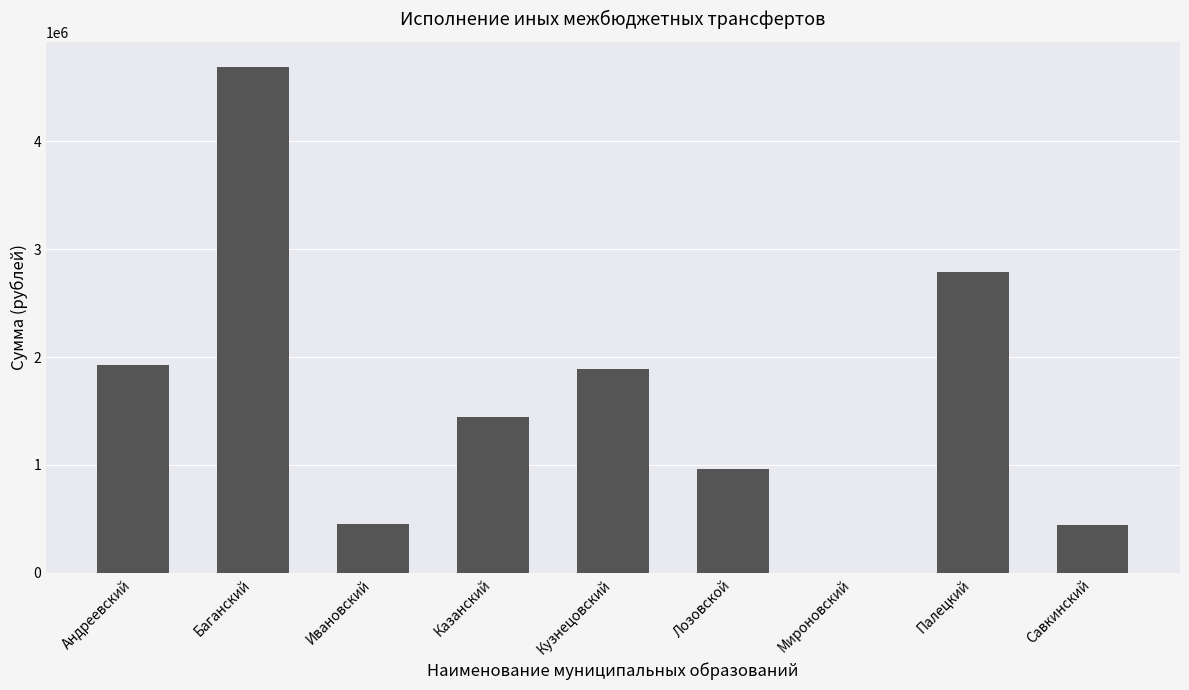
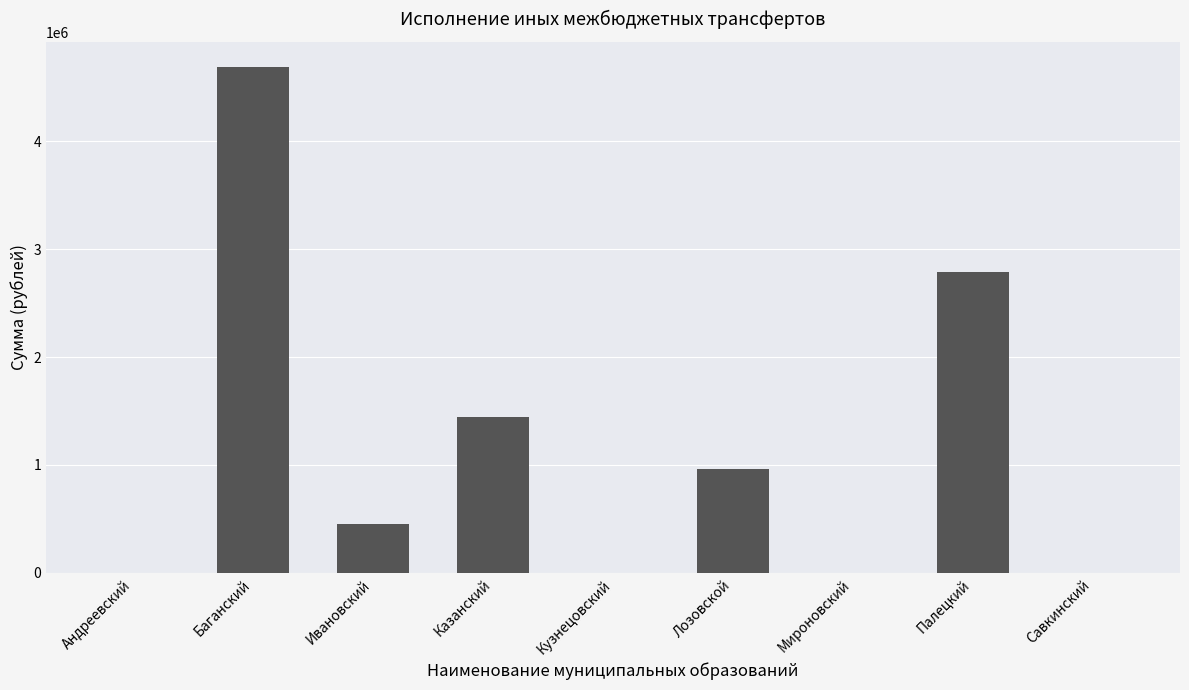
  {
-   "Андреевский": 1930000,
+   "Андреевский": 0,
    "Баганский": 4690000,
    "Ивановский": 460000,
    "Казанский": 1450000,
-   "Кузнецовский": 1890000,
+   "Кузнецовский": 0,
    "Лозовской": 960000,
    "Мироновский": 0,
    "Палецкий": 2780000,
-   "Савкинский": 450000
+   "Савкинский": 0
  }
